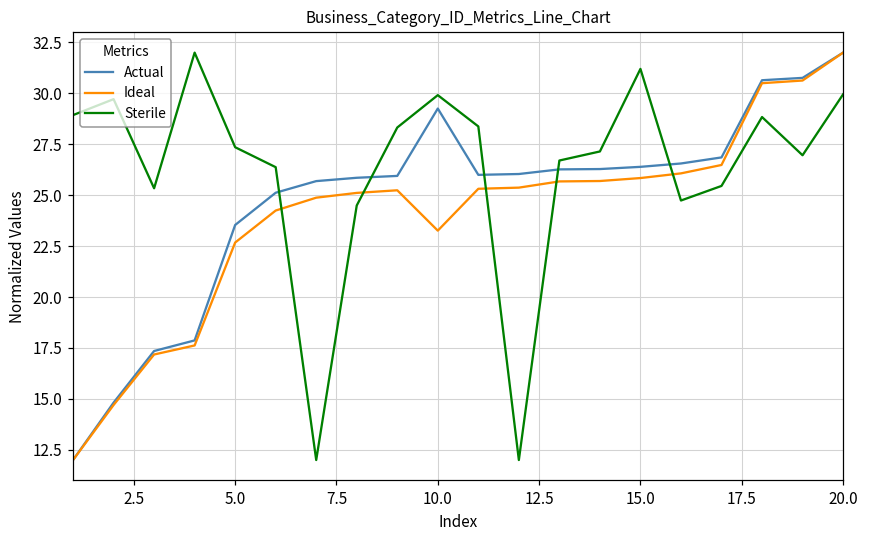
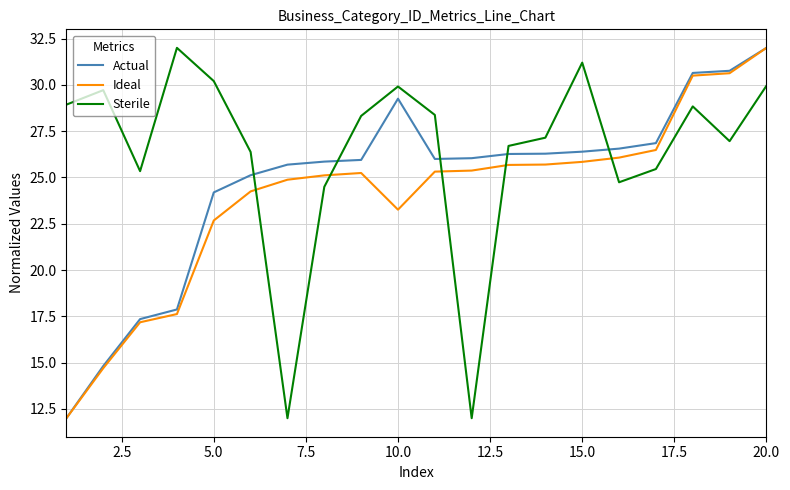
  {
    "Actual": {
-     "5.0": 23.5,
+     "5.0": 24.2,
      "10.0": 29.3,
      "15.0": 26.4
    },
    "Ideal": {
      "5.0": 22.7,
      "10.0": 23.3,
      "15.0": 25.8
    },
    "Sterile": {
-     "5.0": 27.4,
+     "5.0": 30.2,
      "10.0": 29.9,
      "15.0": 31.2,
      "20.0": 30.0
    }
  }
